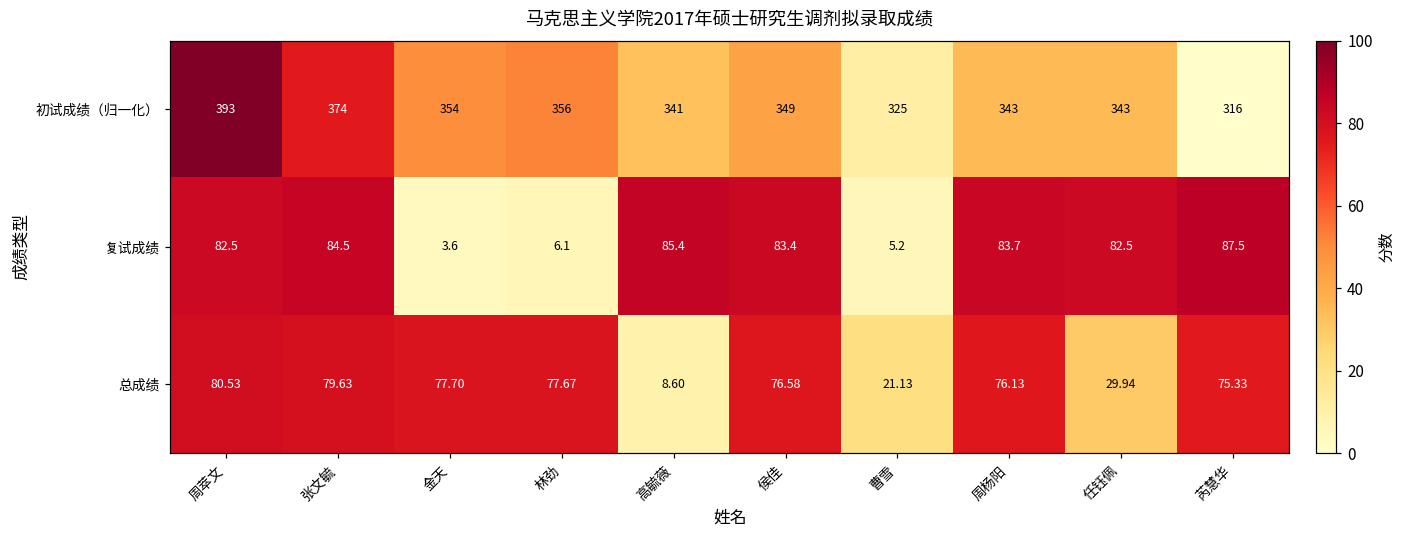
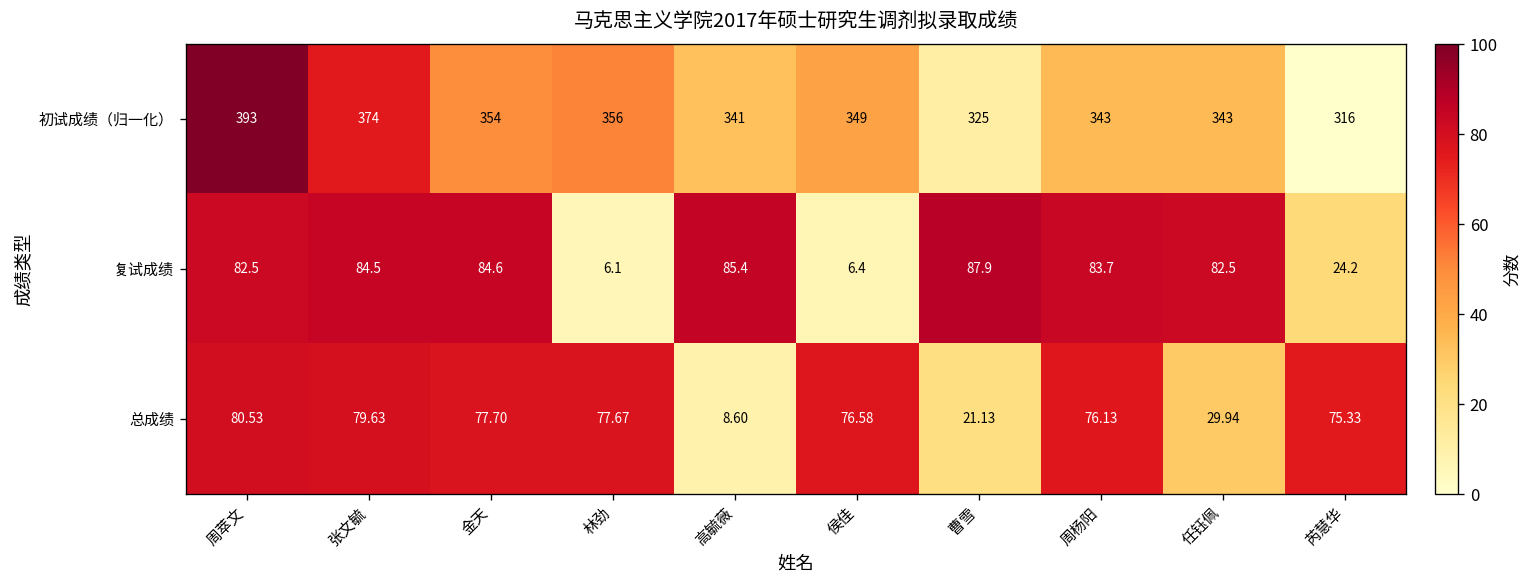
  {
    "初试成绩（归一化）": {
      "周萃文": 393,
      "张文毓": 374,
      "金天": 354,
      "林劲": 356,
      "高毓薇": 341,
      "侯佳": 349,
      "曹雪": 325,
      "周杨阳": 343,
      "任钰佩": 343,
      "芮慧华": 316
    },
    "复试成绩": {
      "周萃文": 82.5,
      "张文毓": 84.5,
-     "金天": 3.6,
+     "金天": 84.6,
      "林劲": 6.1,
      "高毓薇": 85.4,
-     "侯佳": 83.4,
-     "曹雪": 5.2,
+     "侯佳": 6.4,
+     "曹雪": 87.9,
      "周杨阳": 83.7,
      "任钰佩": 82.5,
-     "芮慧华": 87.5
+     "芮慧华": 24.2
    },
    "总成绩": {
      "周萃文": 80.53,
      "张文毓": 79.63,
      "金天": 77.70,
      "林劲": 77.67,
      "高毓薇": 8.60,
      "侯佳": 76.58,
      "曹雪": 21.13,
      "周杨阳": 76.13,
      "任钰佩": 29.94,
      "芮慧华": 75.33
    }
  }
